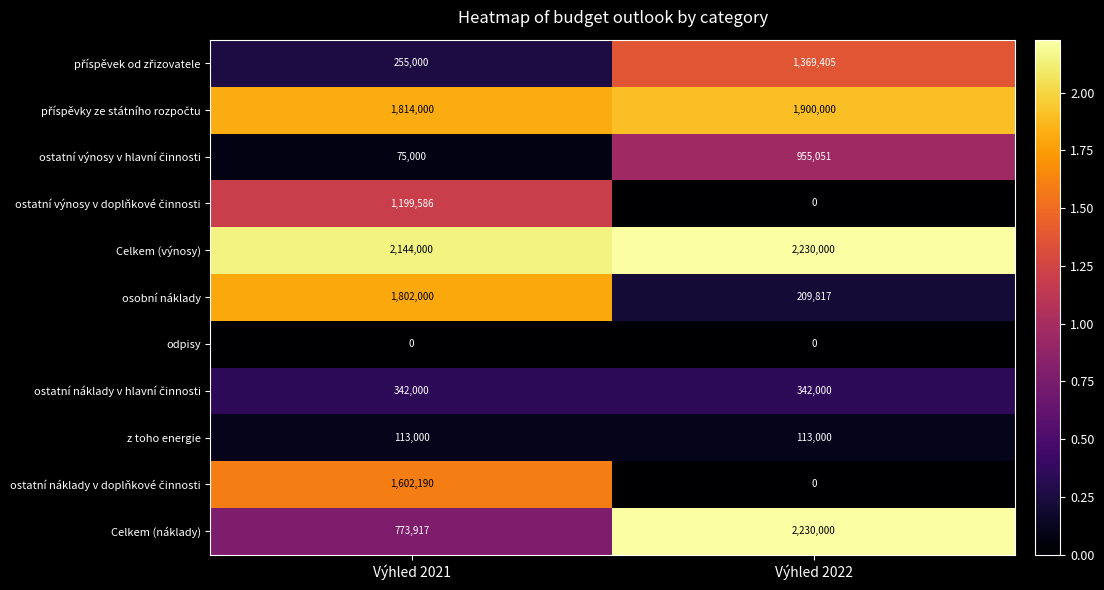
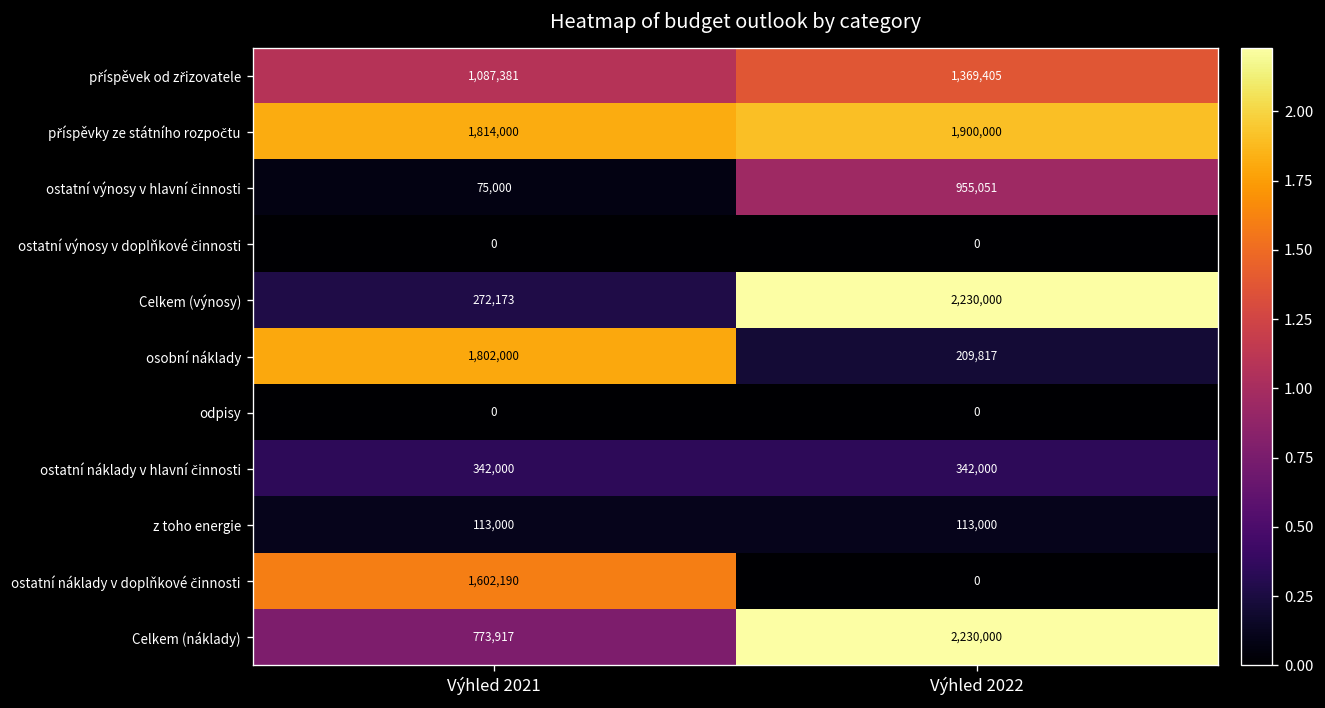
  {
    "příspěvek od zřizovatele": {
-     "Výhled 2021": "255,000",
+     "Výhled 2021": "1,087,381",
      "Výhled 2022": "1,369,405"
    },
    "příspěvky ze státního rozpočtu": {
      "Výhled 2021": "1,814,000",
      "Výhled 2022": "1,900,000"
    },
    "ostatní výnosy v hlavní činnosti": {
      "Výhled 2021": "75,000",
      "Výhled 2022": "955,051"
    },
    "ostatní výnosy v doplňkové činnosti": {
-     "Výhled 2021": "1,199,586",
+     "Výhled 2021": "0",
      "Výhled 2022": "0"
    },
    "Celkem (výnosy)": {
-     "Výhled 2021": "2,144,000",
+     "Výhled 2021": "272,173",
      "Výhled 2022": "2,230,000"
    },
    "osobní náklady": {
      "Výhled 2021": "1,802,000",
      "Výhled 2022": "209,817"
    },
    "odpisy": {
      "Výhled 2021": "0",
      "Výhled 2022": "0"
    },
    "ostatní náklady v hlavní činnosti": {
      "Výhled 2021": "342,000",
      "Výhled 2022": "342,000"
    },
    "z toho energie": {
      "Výhled 2021": "113,000",
      "Výhled 2022": "113,000"
    },
    "ostatní náklady v doplňkové činnosti": {
      "Výhled 2021": "1,602,190",
      "Výhled 2022": "0"
    },
    "Celkem (náklady)": {
      "Výhled 2021": "773,917",
      "Výhled 2022": "2,230,000"
    }
  }
